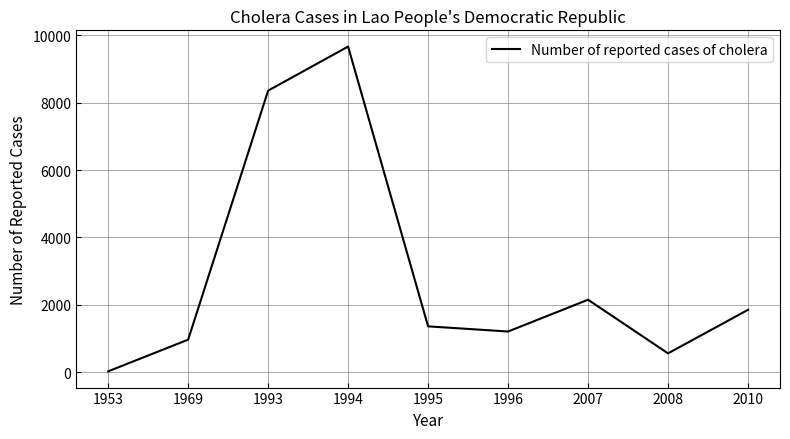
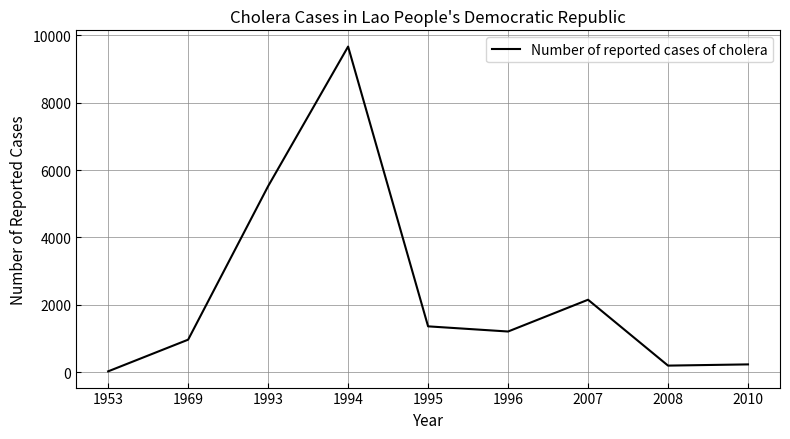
  {
    "1953": 0,
    "1969": 1000,
-   "1993": 8400,
+   "1993": 5500,
    "1994": 9700,
    "1995": 1400,
    "1996": 1200,
    "2007": 2200,
-   "2008": 600,
-   "2010": 1900
+   "2008": 200,
+   "2010": 200
  }
